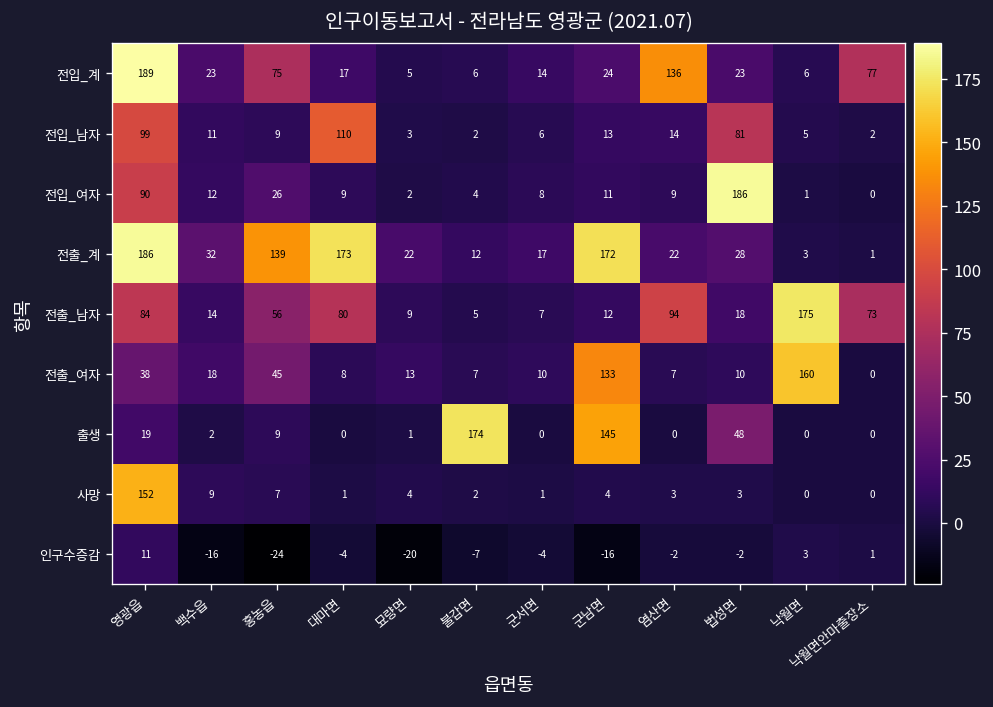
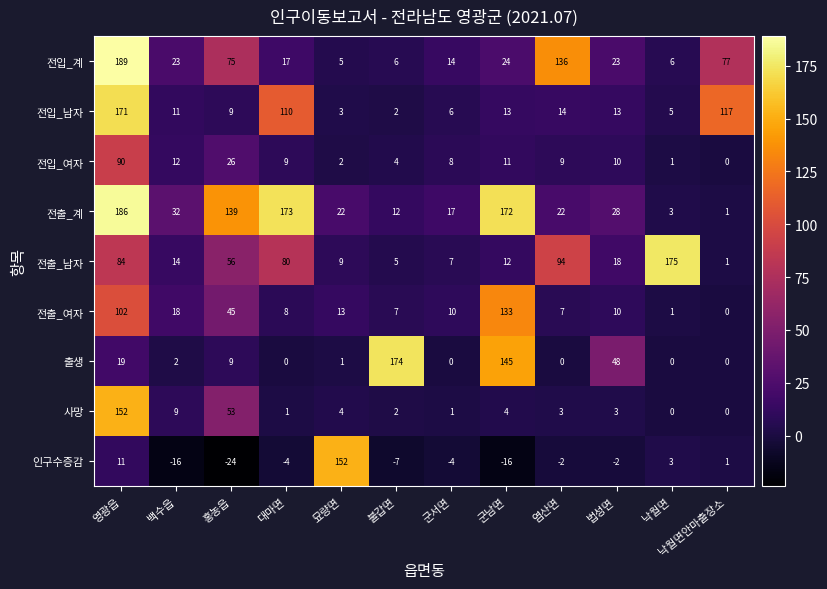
  {
    "전입_계": {
      "영광읍": 189,
      "백수읍": 23,
      "홍농읍": 75,
      "대마면": 17,
      "묘량면": 5,
      "불갑면": 6,
      "군서면": 14,
      "군남면": 24,
      "염산면": 136,
      "법성면": 23,
      "낙월면": 6,
      "낙월면안마출장소": 77
    },
    "전입_남자": {
-     "영광읍": 99,
+     "영광읍": 171,
      "백수읍": 11,
      "홍농읍": 9,
      "대마면": 110,
      "묘량면": 3,
      "불갑면": 2,
      "군서면": 6,
      "군남면": 13,
      "염산면": 14,
-     "법성면": 81,
+     "법성면": 13,
      "낙월면": 5,
-     "낙월면안마출장소": 2
+     "낙월면안마출장소": 117
    },
    "전입_여자": {
      "영광읍": 90,
      "백수읍": 12,
      "홍농읍": 26,
      "대마면": 9,
      "묘량면": 2,
      "불갑면": 4,
      "군서면": 8,
      "군남면": 11,
      "염산면": 9,
-     "법성면": 186,
+     "법성면": 10,
      "낙월면": 1,
      "낙월면안마출장소": 0
    },
    "전출_계": {
      "영광읍": 186,
      "백수읍": 32,
      "홍농읍": 139,
      "대마면": 173,
      "묘량면": 22,
      "불갑면": 12,
      "군서면": 17,
      "군남면": 172,
      "염산면": 22,
      "법성면": 28,
      "낙월면": 3,
      "낙월면안마출장소": 1
    },
    "전출_남자": {
      "영광읍": 84,
      "백수읍": 14,
      "홍농읍": 56,
      "대마면": 80,
      "묘량면": 9,
      "불갑면": 5,
      "군서면": 7,
      "군남면": 12,
      "염산면": 94,
      "법성면": 18,
      "낙월면": 175,
-     "낙월면안마출장소": 73
+     "낙월면안마출장소": 1
    },
    "전출_여자": {
-     "영광읍": 38,
+     "영광읍": 102,
      "백수읍": 18,
      "홍농읍": 45,
      "대마면": 8,
      "묘량면": 13,
      "불갑면": 7,
      "군서면": 10,
      "군남면": 133,
      "염산면": 7,
      "법성면": 10,
-     "낙월면": 160,
+     "낙월면": 1,
      "낙월면안마출장소": 0
    },
    "출생": {
      "영광읍": 19,
      "백수읍": 2,
      "홍농읍": 9,
      "대마면": 0,
      "묘량면": 1,
      "불갑면": 174,
      "군서면": 0,
      "군남면": 145,
      "염산면": 0,
      "법성면": 48,
      "낙월면": 0,
      "낙월면안마출장소": 0
    },
    "사망": {
      "영광읍": 152,
      "백수읍": 9,
-     "홍농읍": 7,
+     "홍농읍": 53,
      "대마면": 1,
      "묘량면": 4,
      "불갑면": 2,
      "군서면": 1,
      "군남면": 4,
      "염산면": 3,
      "법성면": 3,
      "낙월면": 0,
      "낙월면안마출장소": 0
    },
    "인구수증감": {
      "영광읍": 11,
      "백수읍": -16,
      "홍농읍": -24,
      "대마면": -4,
-     "묘량면": -20,
+     "묘량면": 152,
      "불갑면": -7,
      "군서면": -4,
      "군남면": -16,
      "염산면": -2,
      "법성면": -2,
      "낙월면": 3,
      "낙월면안마출장소": 1
    }
  }
